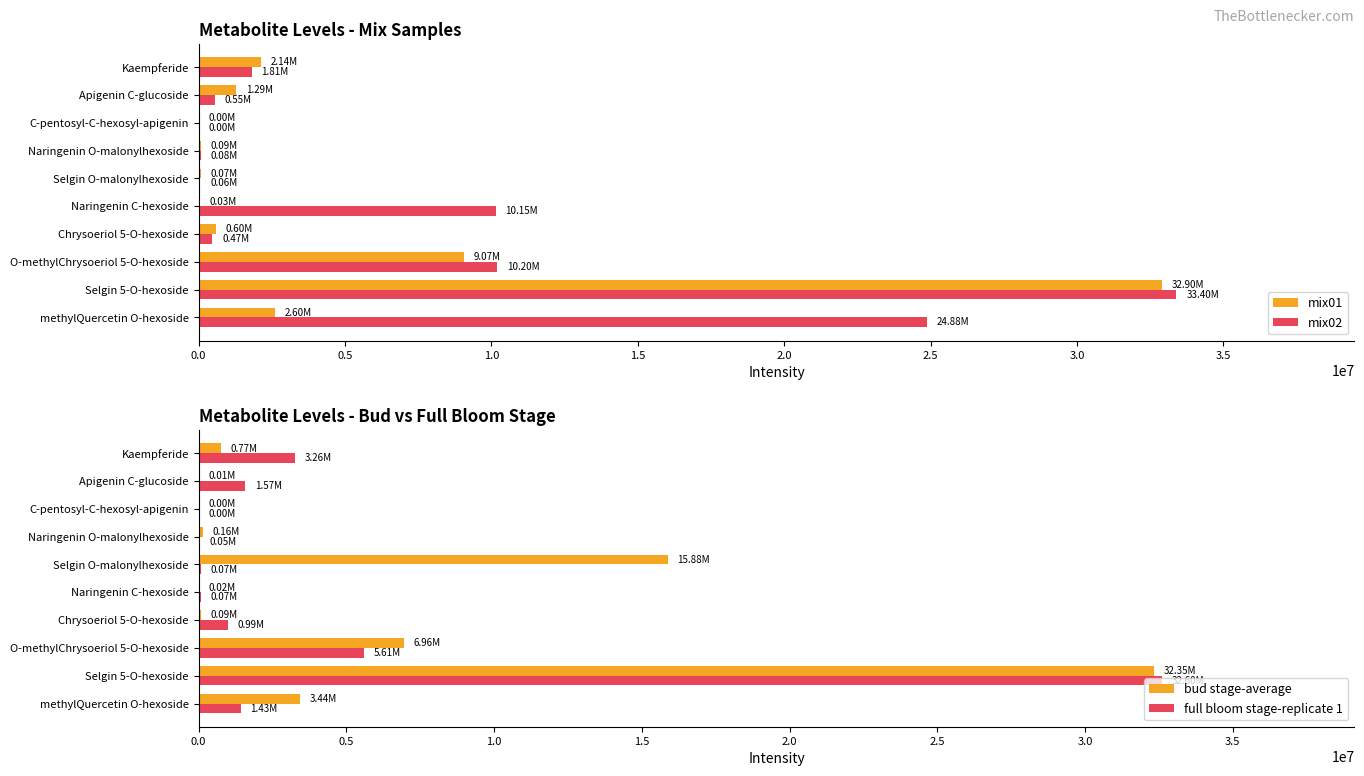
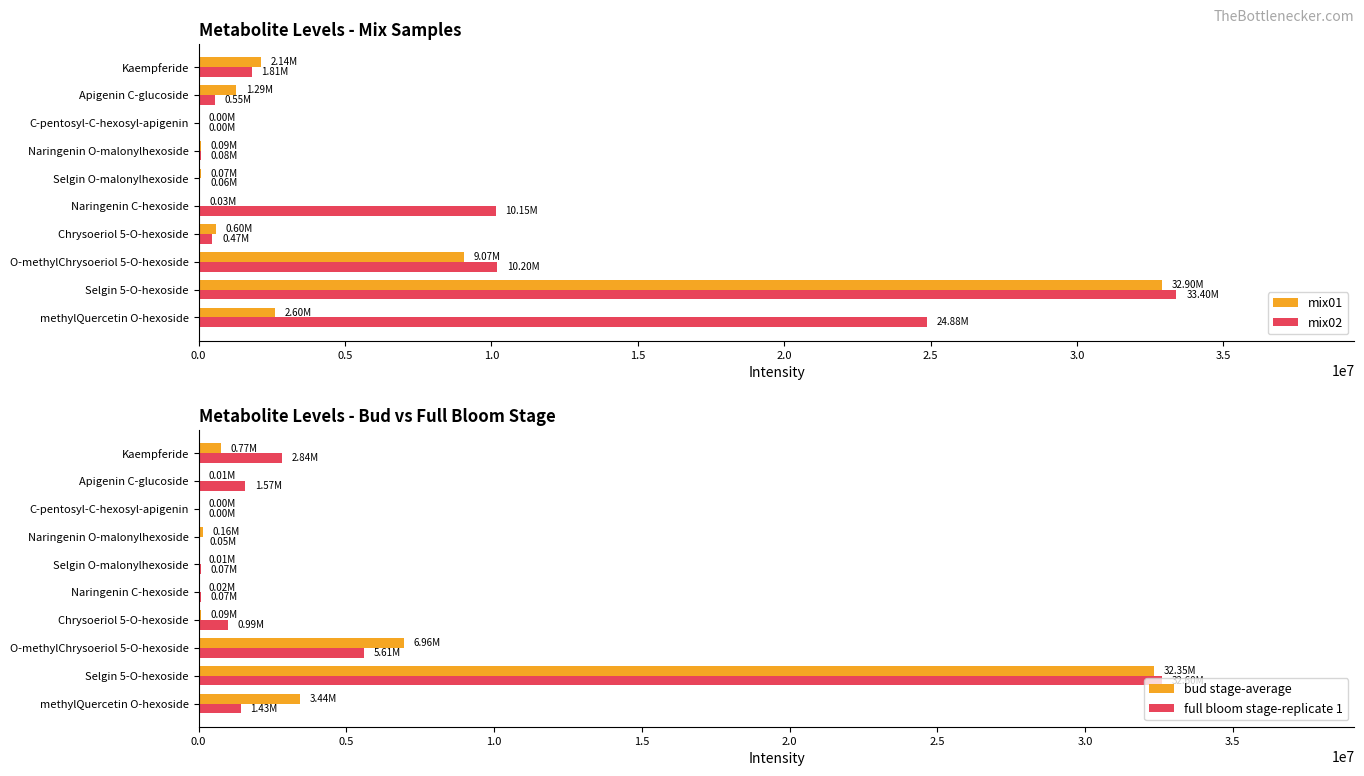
  {
    "Metabolite Levels - Mix Samples": {
      "mix01": {
        "Kaempferide": "2.14M",
        "Apigenin C-glucoside": "1.29M",
        "Naringenin O-malonylhexoside": "0.09M",
        "Selgin O-malonylhexoside": "0.07M",
        "Naringenin C-hexoside": "0.03M",
        "Chrysoeriol 5-O-hexoside": "0.60M",
        "O-methylChrysoeriol 5-O-hexoside": "9.07M",
        "Selgin 5-O-hexoside": "32.90M",
        "methylQuercetin O-hexoside": "2.60M"
      },
      "mix02": {
        "Kaempferide": "1.81M",
        "Apigenin C-glucoside": "0.55M",
        "Naringenin O-malonylhexoside": "0.08M",
        "Selgin O-malonylhexoside": "0.06M",
        "Naringenin C-hexoside": "10.15M",
        "Chrysoeriol 5-O-hexoside": "0.47M",
        "O-methylChrysoeriol 5-O-hexoside": "10.20M",
        "Selgin 5-O-hexoside": "33.40M",
        "methylQuercetin O-hexoside": "24.88M"
      }
    },
    "Metabolite Levels - Bud vs Full Bloom Stage": {
      "bud stage-average": {
        "Kaempferide": "0.77M",
        "Apigenin C-glucoside": "0.01M",
        "Naringenin O-malonylhexoside": "0.16M",
-       "Selgin O-malonylhexoside": "15.88M",
+       "Selgin O-malonylhexoside": "0.01M",
        "Naringenin C-hexoside": "0.02M",
        "Chrysoeriol 5-O-hexoside": "0.09M",
        "O-methylChrysoeriol 5-O-hexoside": "6.96M",
        "Selgin 5-O-hexoside": "32.35M",
        "methylQuercetin O-hexoside": "3.44M"
      },
      "full bloom stage-replicate 1": {
-       "Kaempferide": "3.26M",
+       "Kaempferide": "2.84M",
        "Apigenin C-glucoside": "1.57M",
        "Naringenin O-malonylhexoside": "0.05M",
        "Selgin O-malonylhexoside": "0.07M",
        "Naringenin C-hexoside": "0.07M",
        "Chrysoeriol 5-O-hexoside": "0.99M",
        "O-methylChrysoeriol 5-O-hexoside": "5.61M",
        "methylQuercetin O-hexoside": "1.43M"
      }
    }
  }
